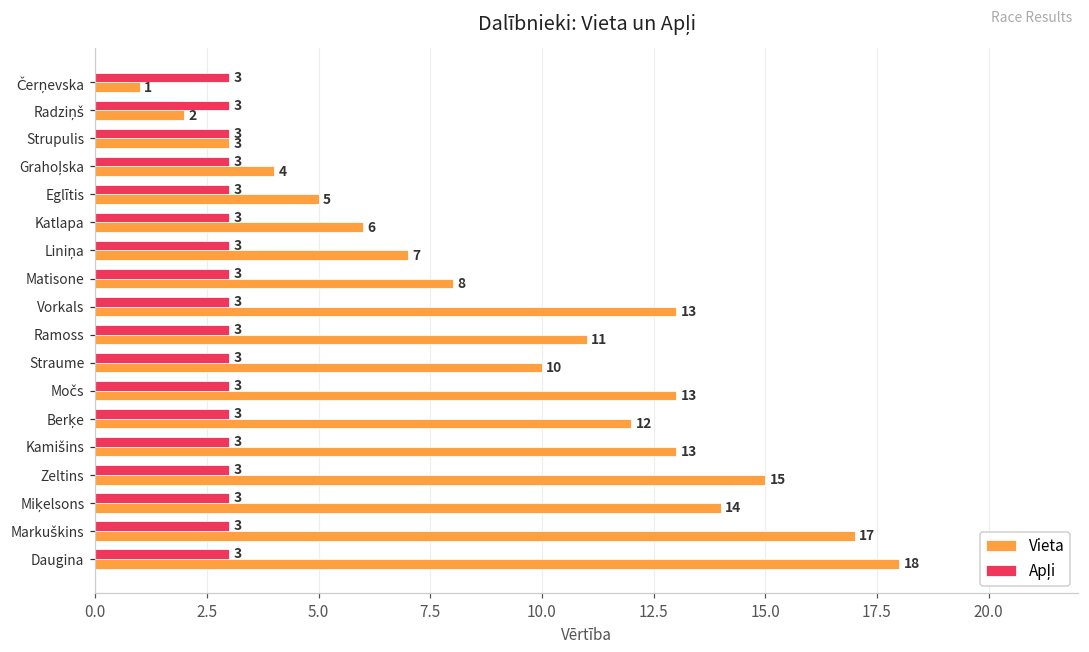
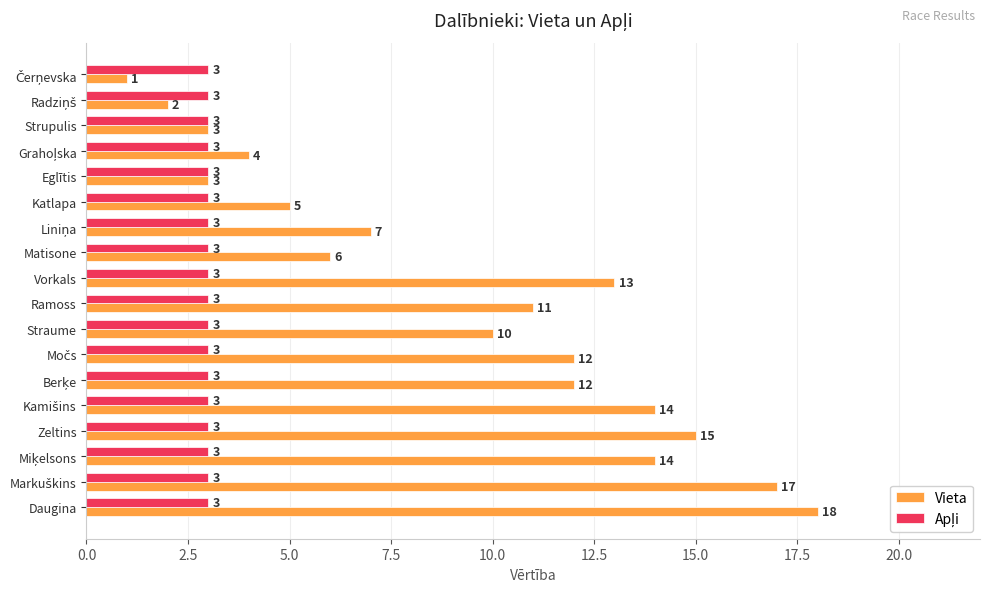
  {
    "Vieta": {
      "Čerņevska": 1,
      "Radziņš": 2,
      "Grahoļska": 4,
-     "Eglītis": 5,
-     "Katlapa": 6,
+     "Eglītis": 3,
+     "Katlapa": 5,
      "Liniņa": 7,
-     "Matisone": 8,
+     "Matisone": 6,
      "Vorkals": 13,
      "Ramoss": 11,
      "Straume": 10,
-     "Močs": 13,
+     "Močs": 12,
      "Berķe": 12,
-     "Kamišins": 13,
+     "Kamišins": 14,
      "Zeltins": 15,
      "Miķelsons": 14,
      "Markuškins": 17,
      "Daugina": 18
    },
    "Apļi": {
      "Čerņevska": 3,
      "Radziņš": 3,
      "Grahoļska": 3,
      "Eglītis": 3,
      "Katlapa": 3,
      "Liniņa": 3,
      "Matisone": 3,
      "Vorkals": 3,
      "Ramoss": 3,
      "Straume": 3,
      "Močs": 3,
      "Berķe": 3,
      "Kamišins": 3,
      "Zeltins": 3,
      "Miķelsons": 3,
      "Markuškins": 3,
      "Daugina": 3
    }
  }
